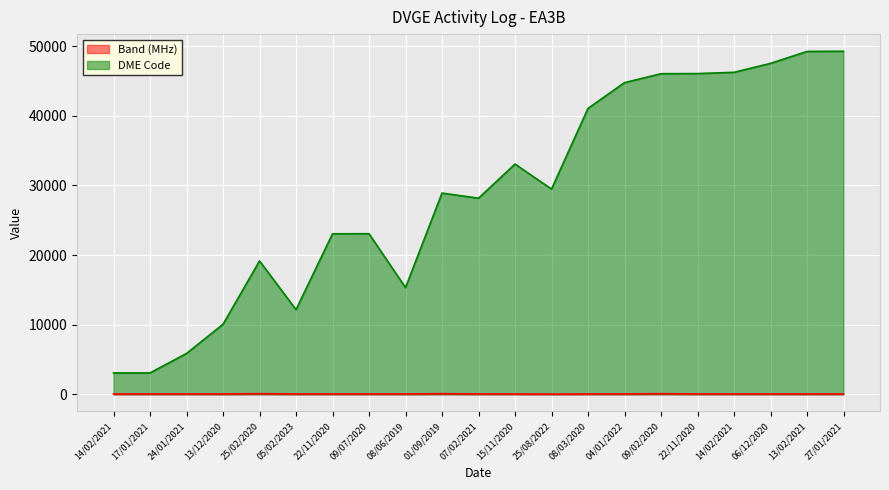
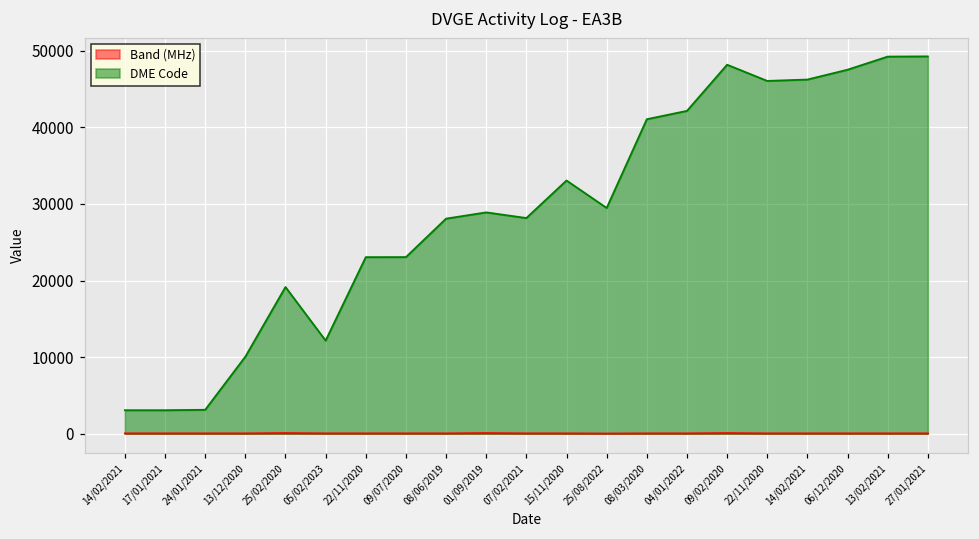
  {
    "Band (MHz)": {
      "17/01/2021": 0,
      "24/01/2021": 0,
      "13/12/2020": 0,
      "25/02/2020": 0,
      "05/02/2023": 0,
      "09/07/2020": 0,
      "08/06/2019": 0,
      "01/09/2019": 0,
      "07/02/2021": 0,
      "15/11/2020": 0,
      "25/08/2022": 0,
      "08/03/2020": 0,
      "04/01/2022": 0,
      "09/02/2020": 0,
      "06/12/2020": 0,
      "13/02/2021": 0,
      "27/01/2021": 0
    },
    "DME Code": {
      "17/01/2021": 3000,
-     "24/01/2021": 6000,
+     "24/01/2021": 3000,
      "13/12/2020": 10000,
      "25/02/2020": 19000,
      "05/02/2023": 12000,
      "09/07/2020": 23000,
-     "08/06/2019": 15000,
+     "08/06/2019": 28000,
      "01/09/2019": 29000,
      "07/02/2021": 28000,
      "15/11/2020": 33000,
      "25/08/2022": 29000,
      "08/03/2020": 41000,
-     "04/01/2022": 45000,
-     "09/02/2020": 46000,
+     "04/01/2022": 42000,
+     "09/02/2020": 48000,
      "06/12/2020": 48000,
      "13/02/2021": 49000,
      "27/01/2021": 49000
    }
  }
